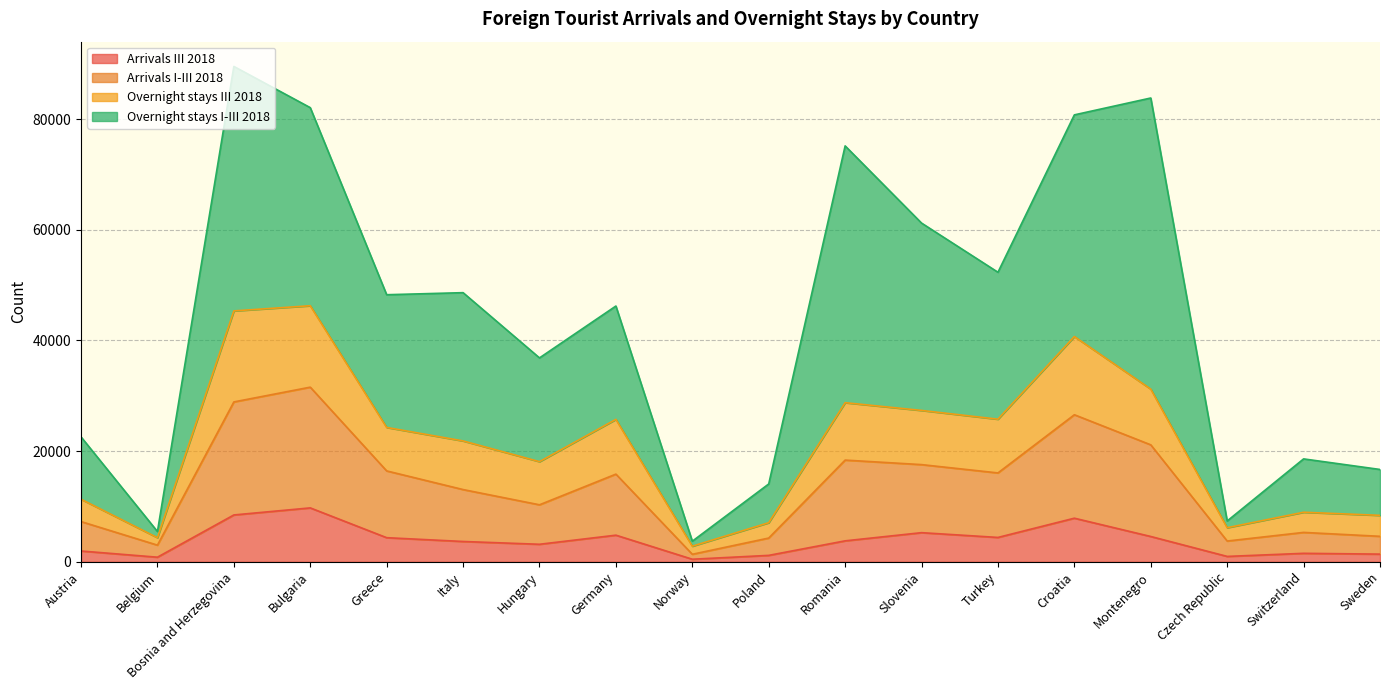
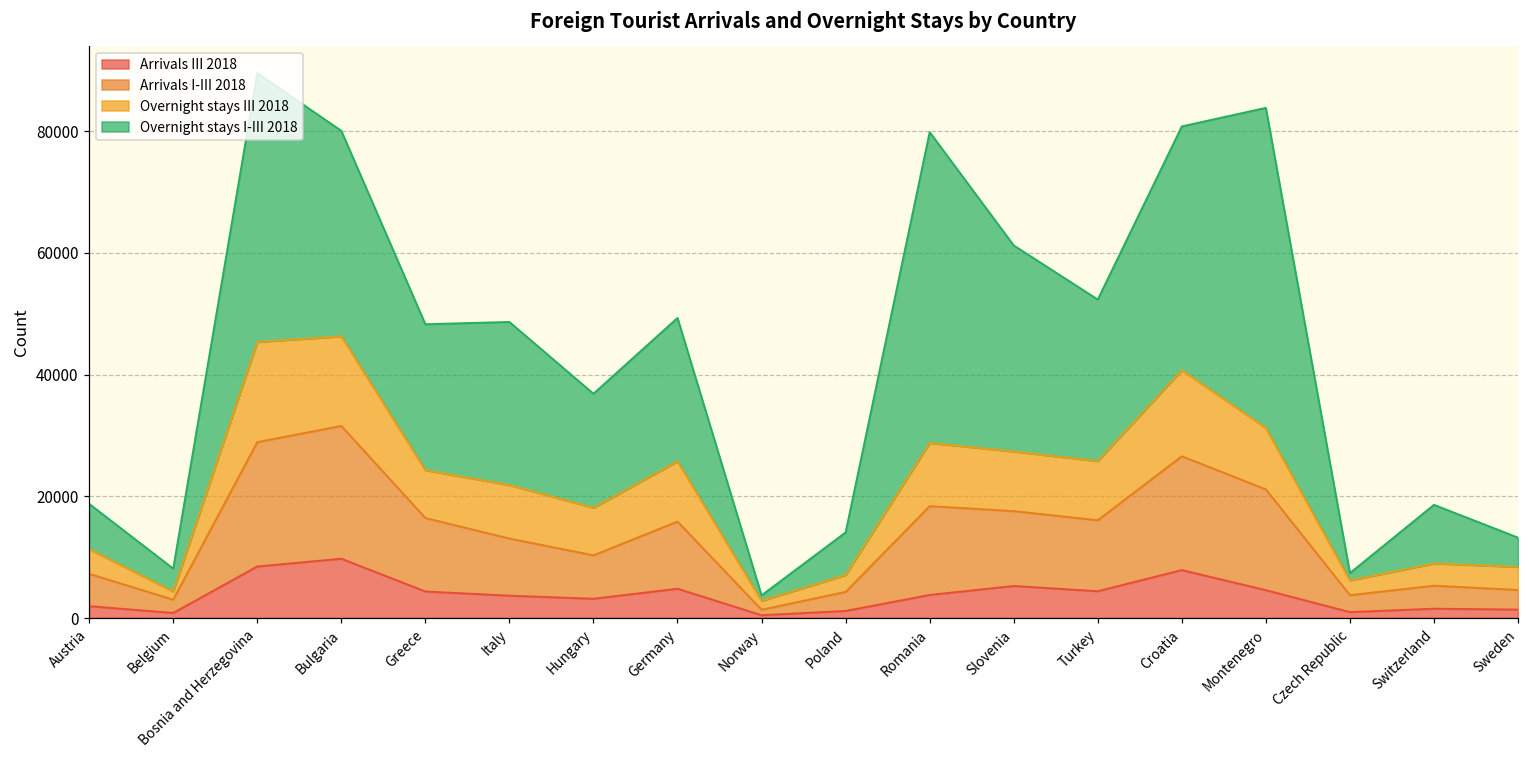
  {
    "Overnight stays I-III 2018": {
-     "Austria": 11000,
-     "Belgium": 1000,
-     "Bulgaria": 36000,
+     "Austria": 7000,
+     "Belgium": 4000,
+     "Bulgaria": 34000,
      "Greece": 24000,
      "Italy": 27000,
      "Hungary": 19000,
-     "Germany": 20000,
+     "Germany": 24000,
      "Norway": 1000,
      "Poland": 7000,
-     "Romania": 46000,
+     "Romania": 51000,
      "Slovenia": 34000,
      "Turkey": 27000,
      "Croatia": 40000,
      "Montenegro": 53000,
      "Czech Republic": 1000,
      "Switzerland": 10000,
-     "Sweden": 8000
+     "Sweden": 5000
    }
  }
